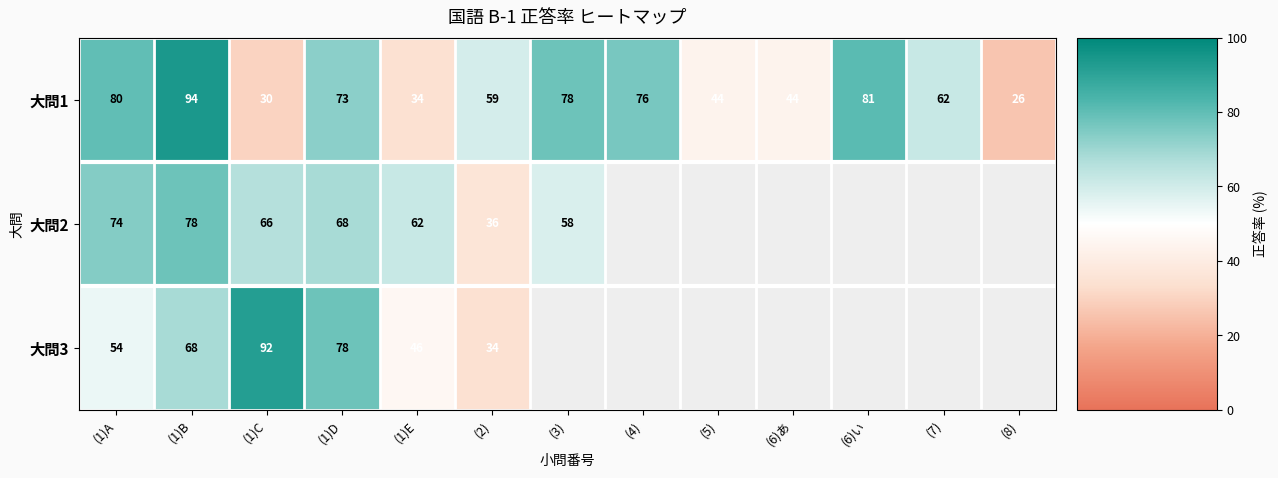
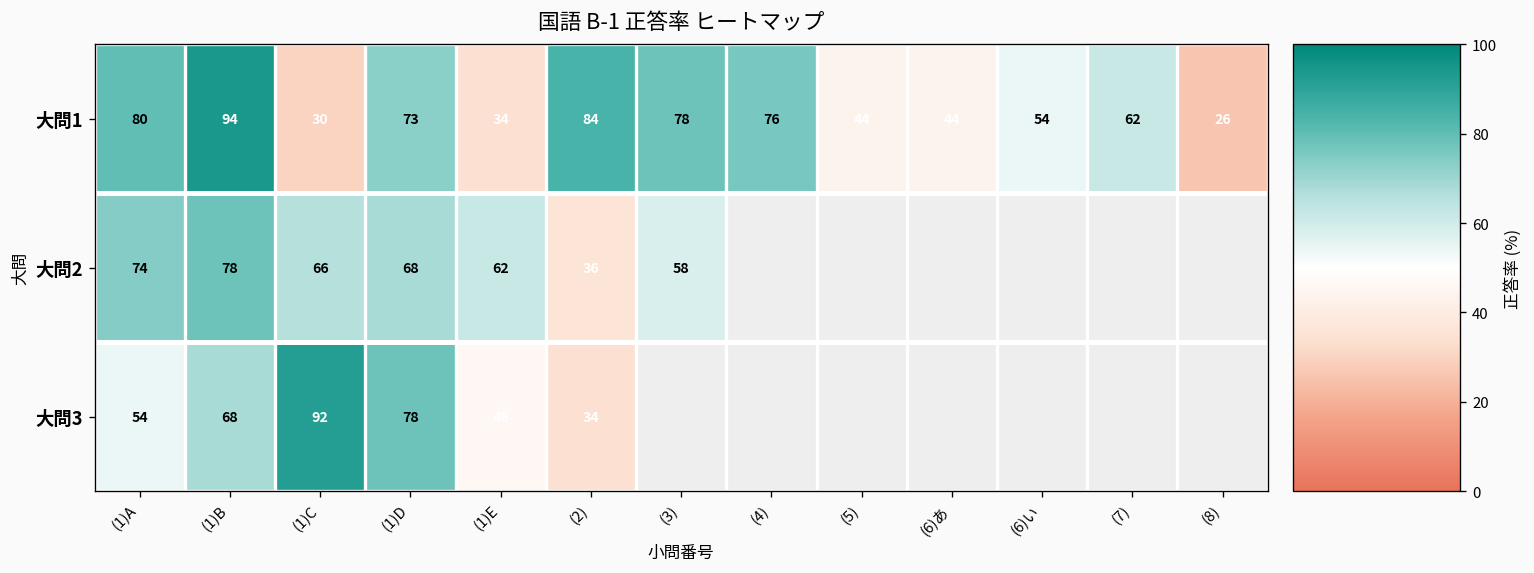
  {
    "大問1": {
      "(1)A": 80,
      "(1)B": 94,
      "(1)C": 30,
      "(1)D": 73,
-     "(2)": 59,
+     "(2)": 84,
      "(3)": 78,
      "(4)": 76,
-     "(6)い": 81,
+     "(6)い": 54,
      "(7)": 62,
      "(8)": 26
    },
    "大問2": {
      "(1)A": 74,
      "(1)B": 78,
      "(1)C": 66,
      "(1)D": 68,
      "(1)E": 62,
      "(3)": 58
    },
    "大問3": {
      "(1)A": 54,
      "(1)B": 68,
      "(1)C": 92,
      "(1)D": 78
    }
  }
